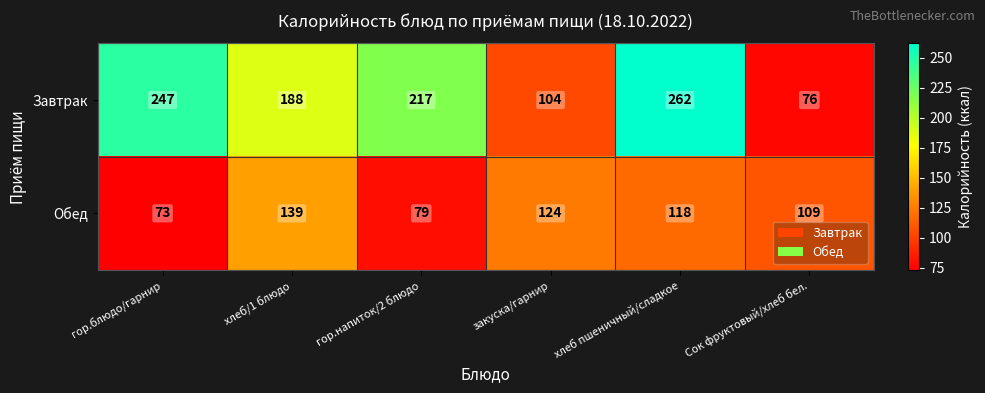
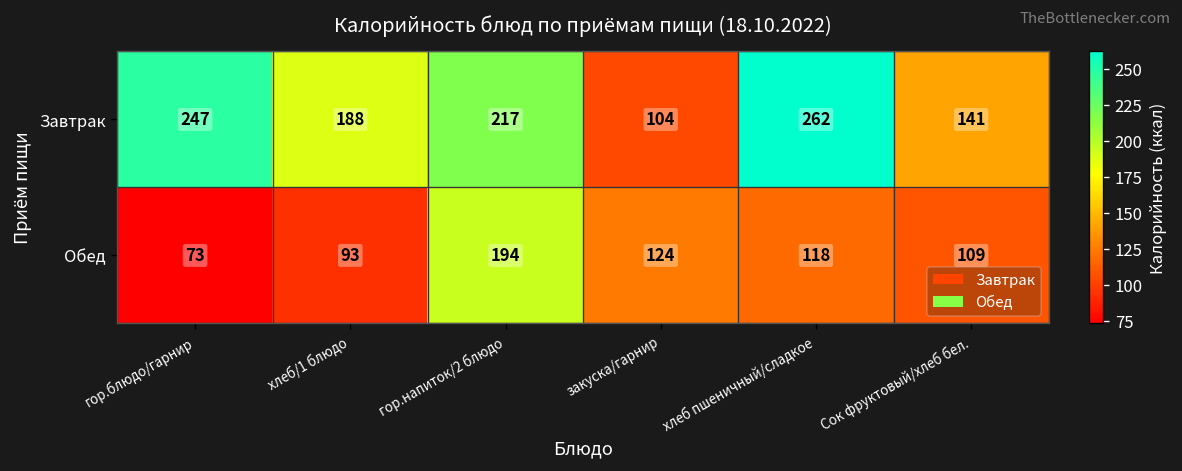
  {
    "Завтрак": {
-     "Сок фруктовый/хлеб бел.": 76
+     "Сок фруктовый/хлеб бел.": 141
    },
    "Обед": {
-     "хлеб/1 блюдо": 139,
-     "гор.напиток/2 блюдо": 79
+     "хлеб/1 блюдо": 93,
+     "гор.напиток/2 блюдо": 194
    }
  }
